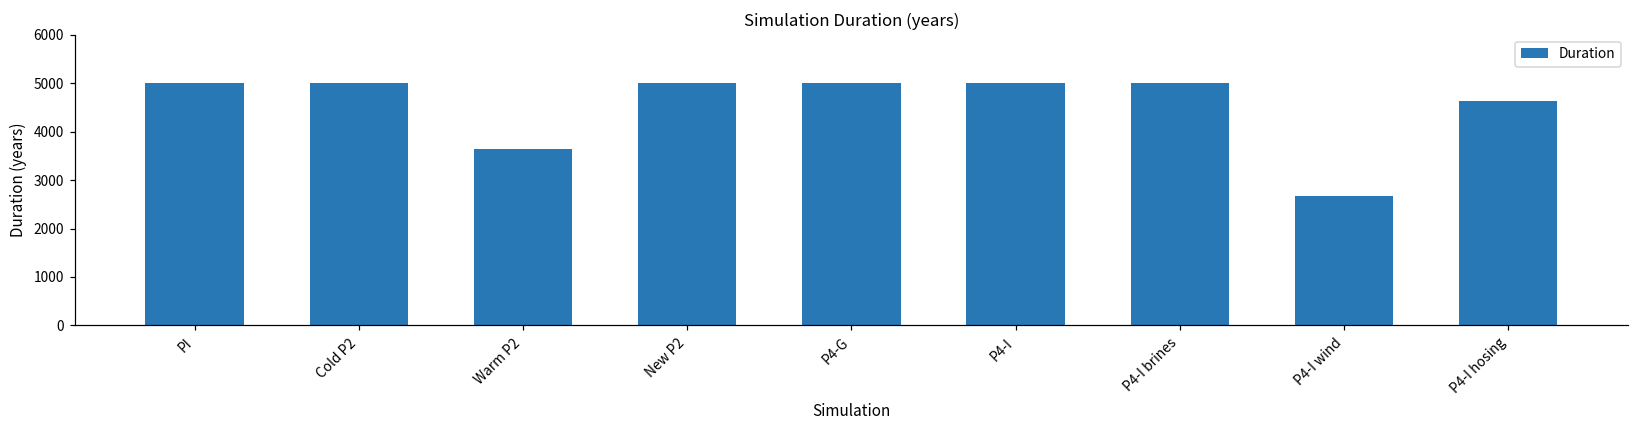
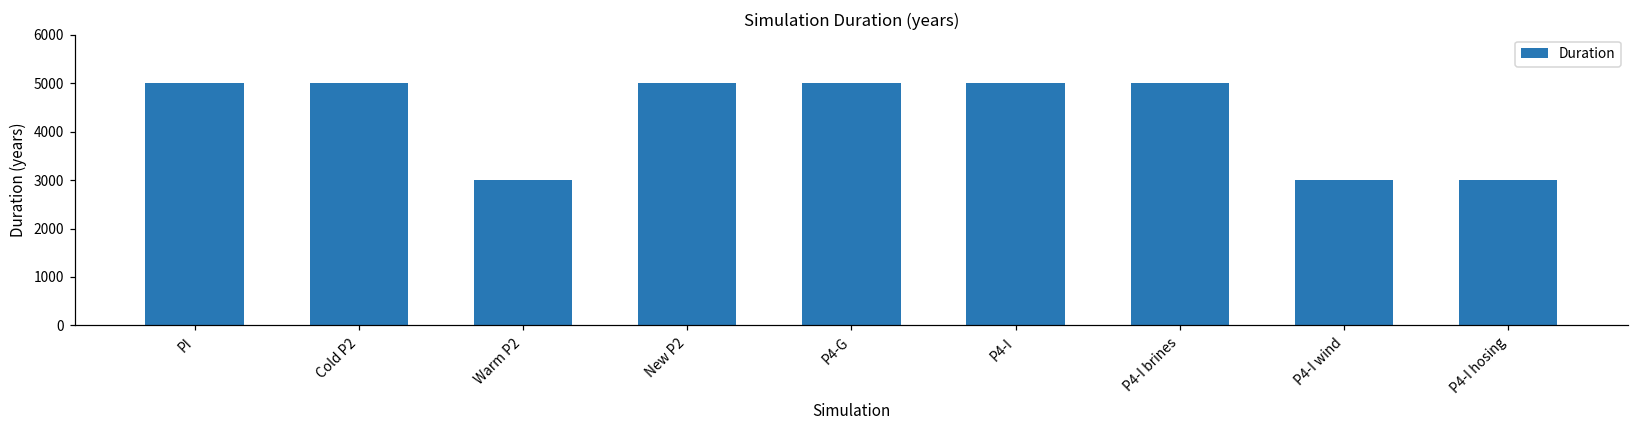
  {
    "PI": 5000,
    "Cold P2": 5000,
-   "Warm P2": 3600,
+   "Warm P2": 3000,
    "New P2": 5000,
    "P4-G": 5000,
    "P4-I": 5000,
    "P4-I brines": 5000,
-   "P4-I wind": 2700,
-   "P4-I hosing": 4600
+   "P4-I wind": 3000,
+   "P4-I hosing": 3000
  }
